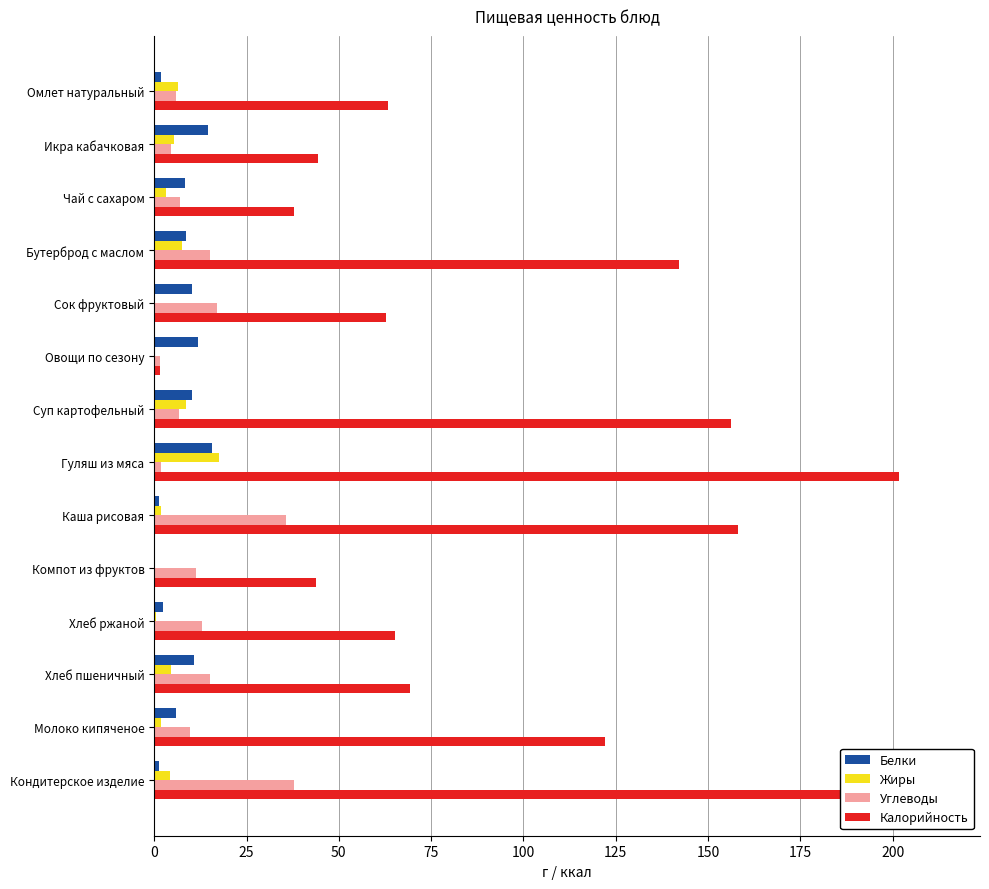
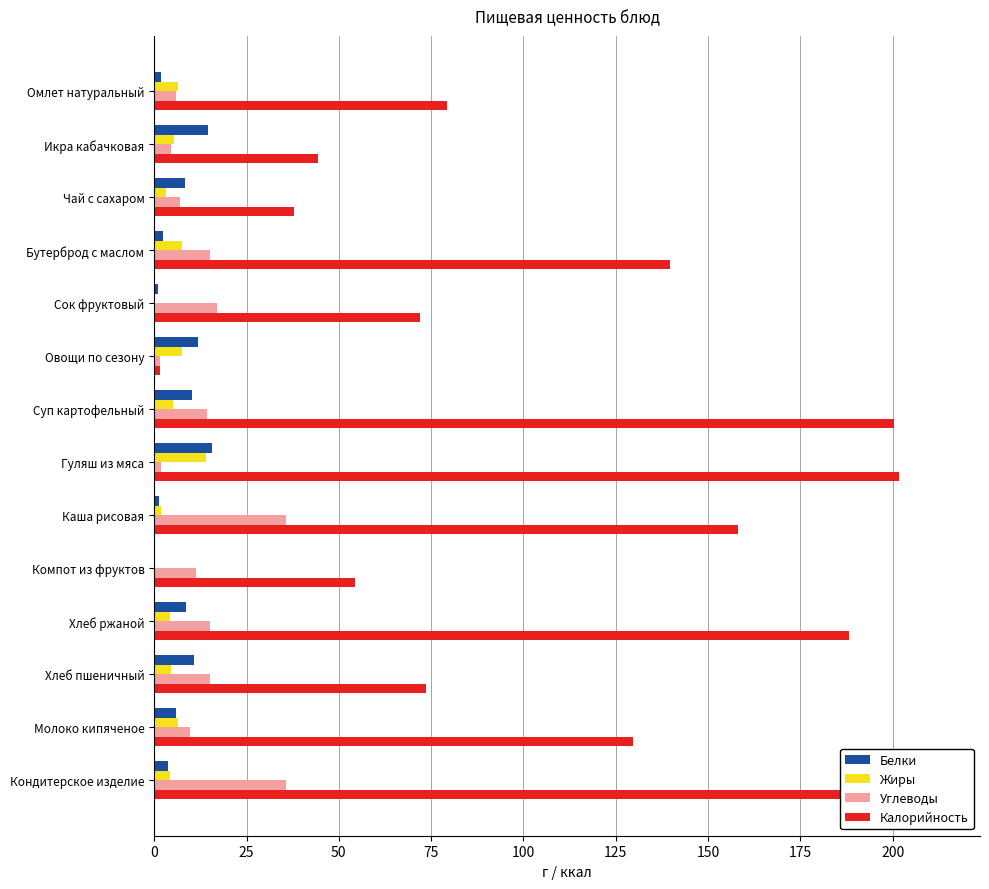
  {
    "Белки": {
      "Омлет натуральный": 2,
      "Икра кабачковая": 15,
      "Чай с сахаром": 8,
-     "Бутерброд с маслом": 9,
-     "Сок фруктовый": 10,
+     "Бутерброд с маслом": 2,
+     "Сок фруктовый": 1,
      "Овощи по сезону": 12,
      "Суп картофельный": 10,
      "Гуляш из мяса": 16,
      "Каша рисовая": 1,
-     "Хлеб ржаной": 3,
+     "Хлеб ржаной": 9,
      "Хлеб пшеничный": 11,
      "Молоко кипяченое": 6,
-     "Кондитерское изделие": 1
+     "Кондитерское изделие": 4
    },
    "Жиры": {
      "Омлет натуральный": 7,
      "Икра кабачковая": 5,
      "Чай с сахаром": 3,
      "Бутерброд с маслом": 8,
      "Сок фруктовый": 0,
-     "Овощи по сезону": 0,
-     "Суп картофельный": 9,
-     "Гуляш из мяса": 18,
+     "Овощи по сезону": 7,
+     "Суп картофельный": 5,
+     "Гуляш из мяса": 14,
      "Каша рисовая": 2,
      "Компот из фруктов": 0,
-     "Хлеб ржаной": 0,
+     "Хлеб ржаной": 4,
      "Хлеб пшеничный": 5,
-     "Молоко кипяченое": 2,
+     "Молоко кипяченое": 6,
      "Кондитерское изделие": 4
    },
    "Углеводы": {
      "Омлет натуральный": 6,
      "Икра кабачковая": 5,
      "Чай с сахаром": 7,
      "Бутерброд с маслом": 15,
      "Сок фруктовый": 17,
      "Овощи по сезону": 2,
-     "Суп картофельный": 7,
+     "Суп картофельный": 14,
      "Гуляш из мяса": 2,
      "Каша рисовая": 36,
      "Компот из фруктов": 11,
-     "Хлеб ржаной": 13,
+     "Хлеб ржаной": 15,
      "Хлеб пшеничный": 15,
      "Молоко кипяченое": 10,
-     "Кондитерское изделие": 38
+     "Кондитерское изделие": 36
    },
    "Калорийность": {
-     "Омлет натуральный": 63,
+     "Омлет натуральный": 79,
      "Икра кабачковая": 44,
      "Чай с сахаром": 38,
-     "Бутерброд с маслом": 142,
-     "Сок фруктовый": 63,
+     "Бутерброд с маслом": 140,
+     "Сок фруктовый": 72,
      "Овощи по сезону": 2,
-     "Суп картофельный": 156,
+     "Суп картофельный": 200,
      "Гуляш из мяса": 202,
      "Каша рисовая": 158,
-     "Компот из фруктов": 44,
-     "Хлеб ржаной": 65,
-     "Хлеб пшеничный": 69,
-     "Молоко кипяченое": 122
+     "Компот из фруктов": 54,
+     "Хлеб ржаной": 188,
+     "Хлеб пшеничный": 74,
+     "Молоко кипяченое": 130
    }
  }
